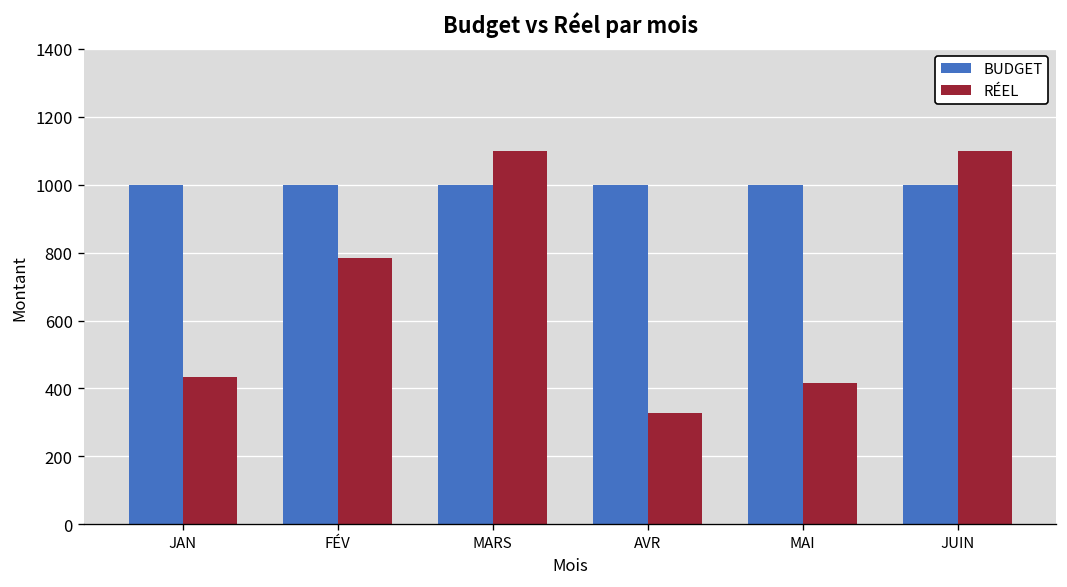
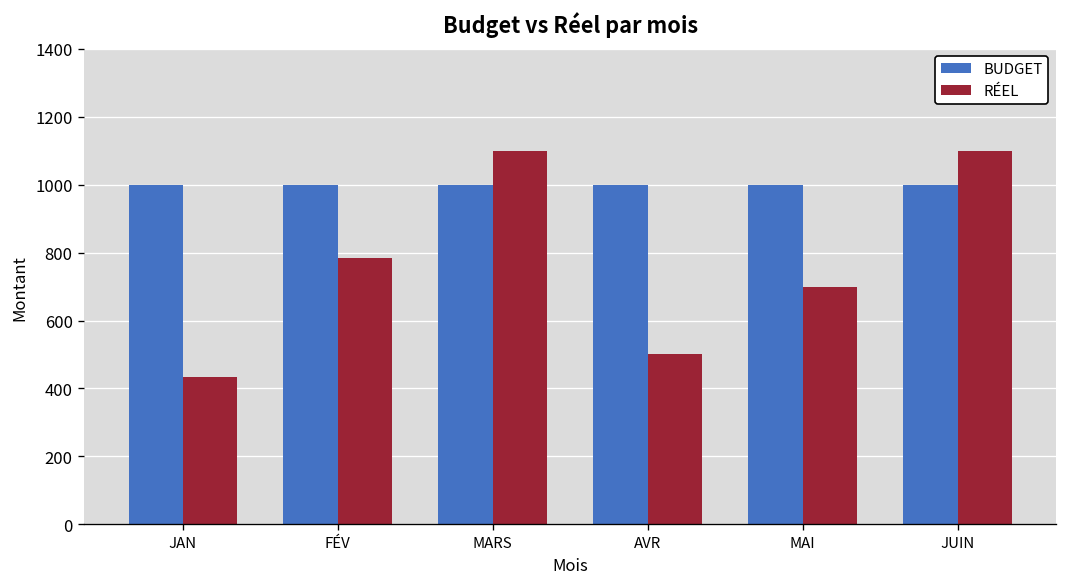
  {
    "BUDGET": {
      "JAN": 1000,
      "FÉV": 1000,
      "MARS": 1000,
      "AVR": 1000,
      "MAI": 1000,
      "JUIN": 1000
    },
    "RÉEL": {
      "JAN": 440,
      "FÉV": 780,
      "MARS": 1100,
-     "AVR": 330,
-     "MAI": 420,
+     "AVR": 500,
+     "MAI": 700,
      "JUIN": 1100
    }
  }
